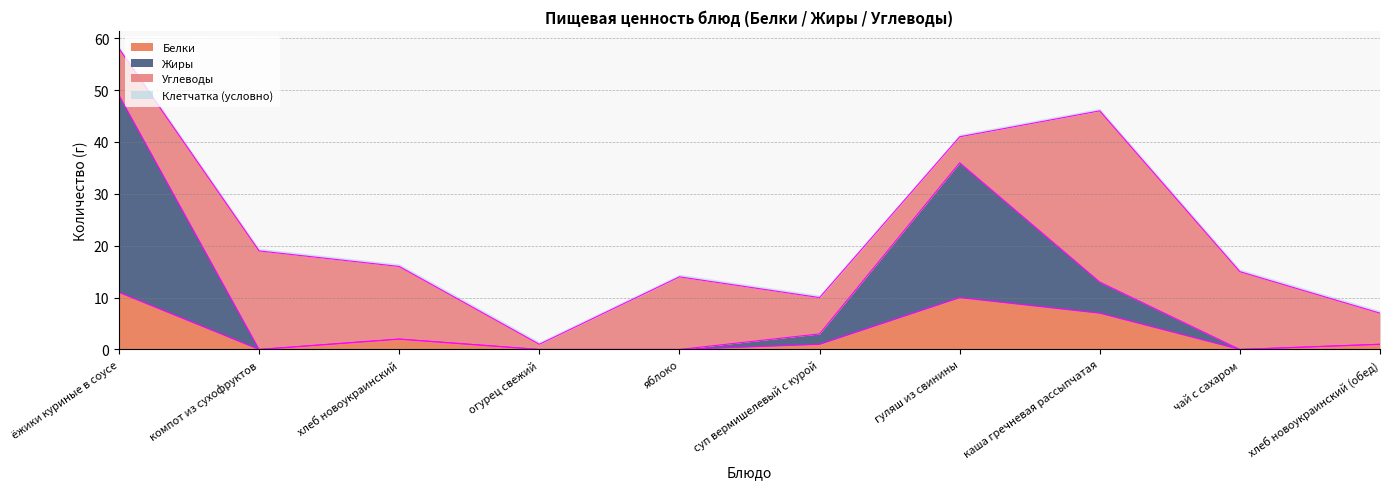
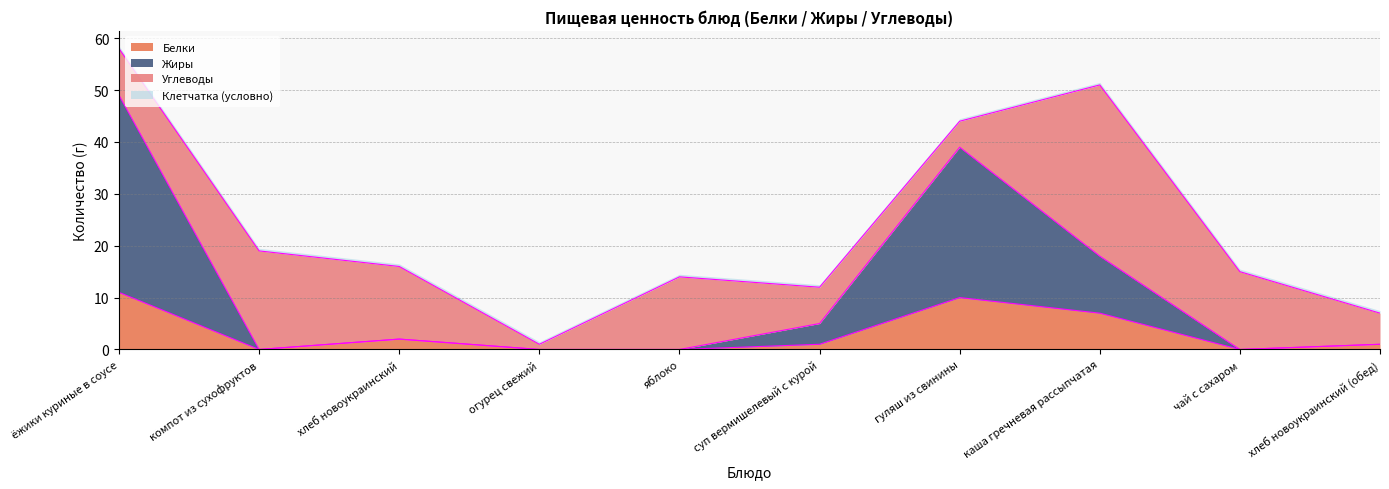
  {
    "Жиры": {
      "ёжики куриные в соусе": 38,
-     "суп вермишелевый с курой": 2,
-     "гуляш из свинины": 26,
-     "каша гречневая рассыпчатая": 6
+     "суп вермишелевый с курой": 4,
+     "гуляш из свинины": 29,
+     "каша гречневая рассыпчатая": 11
    },
    "Клетчатка (условно)": {
      "ёжики куриные в соусе": 1,
      "компот из сухофруктов": 1,
      "хлеб новоукраинский": 1,
      "огурец свежий": 1,
      "яблоко": 1,
      "суп вермишелевый с курой": 1,
      "гуляш из свинины": 1,
      "каша гречневая рассыпчатая": 1,
      "чай с сахаром": 1,
      "хлеб новоукраинский (обед)": 1
    }
  }
